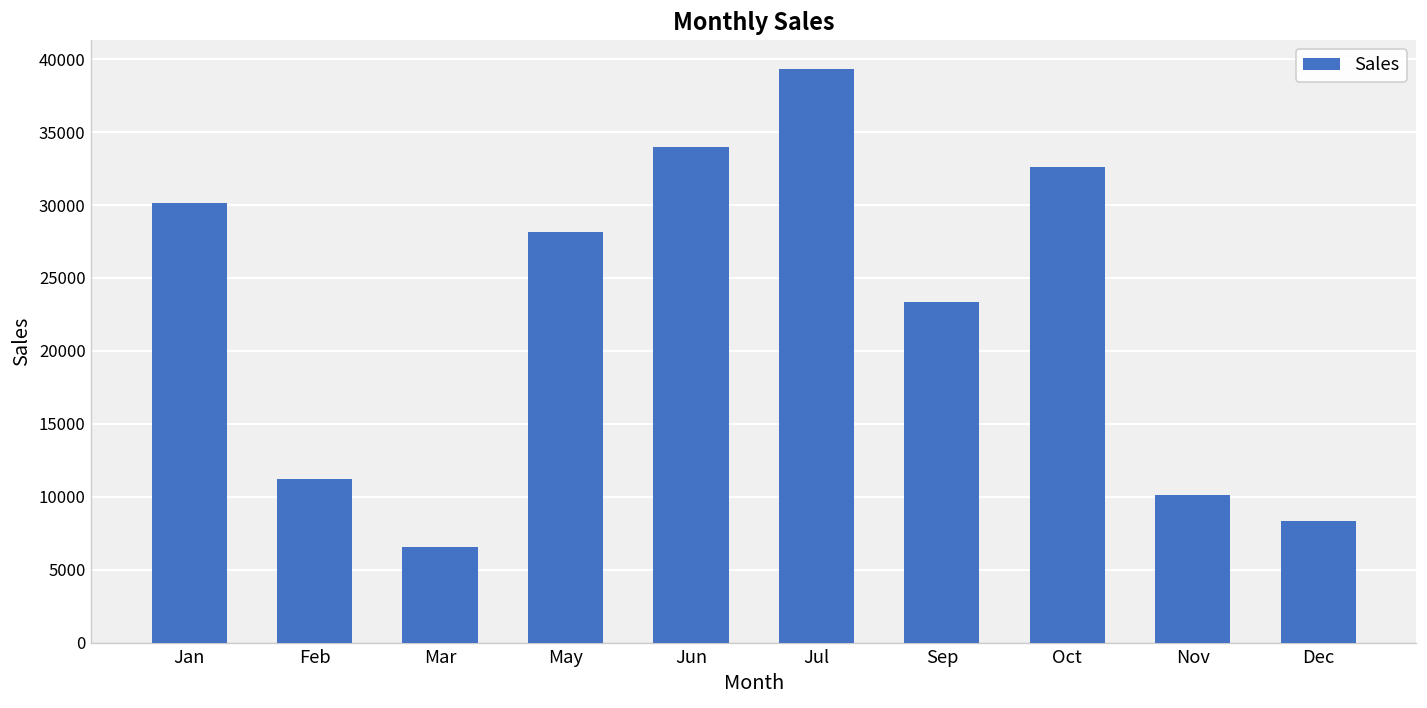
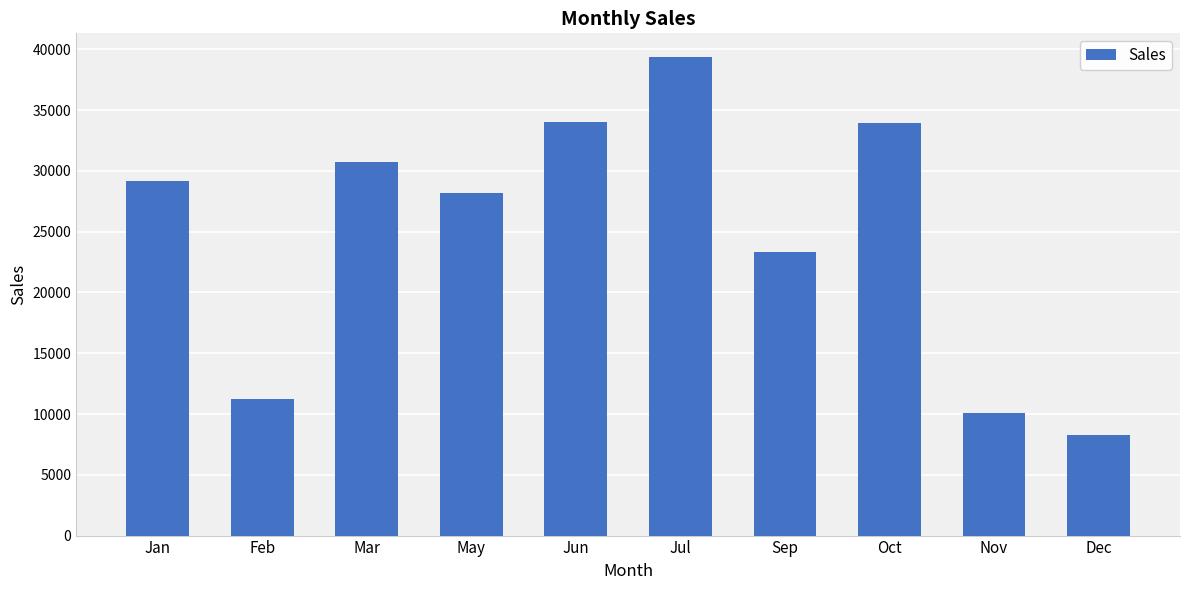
  {
-   "Jan": 30100,
+   "Jan": 29200,
    "Feb": 11200,
-   "Mar": 6500,
+   "Mar": 30700,
    "May": 28200,
    "Jun": 34000,
    "Jul": 39300,
    "Sep": 23400,
-   "Oct": 32600,
+   "Oct": 33900,
    "Nov": 10100,
    "Dec": 8300
  }
